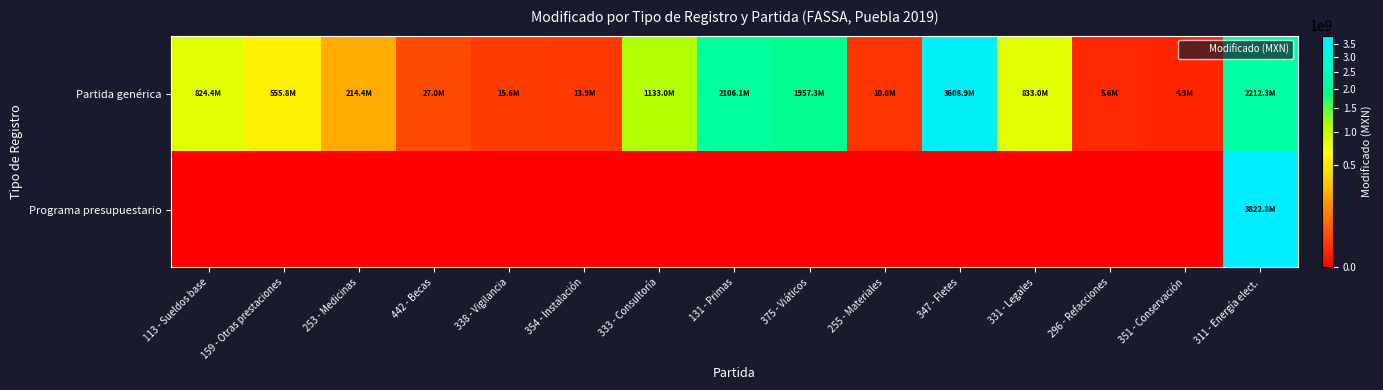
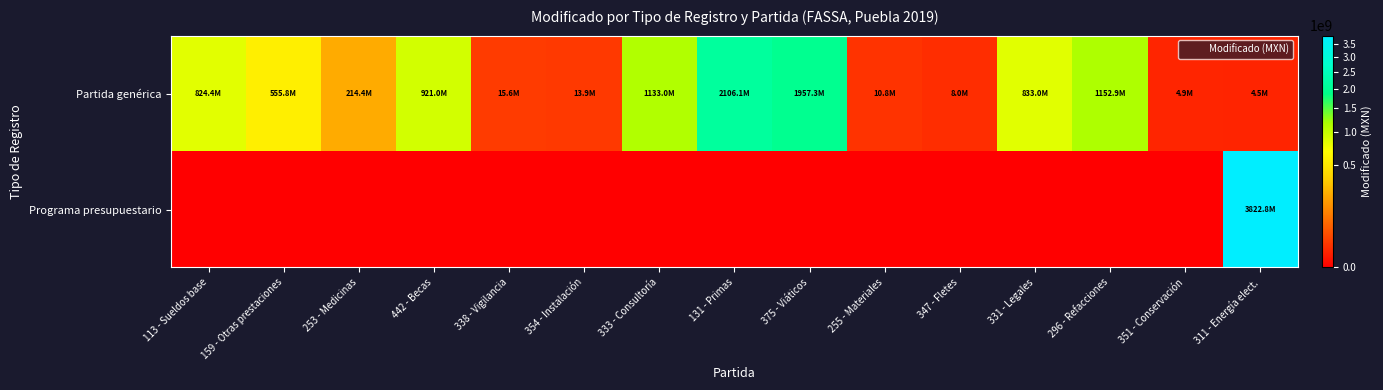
  {
    "Partida genérica": {
      "113 - Sueldos base": "824.4M",
      "159 - Otras prestaciones": "555.8M",
      "253 - Medicinas": "214.4M",
-     "442 - Becas": "27.0M",
+     "442 - Becas": "921.0M",
      "338 - Vigilancia": "15.6M",
      "354 - Instalación": "13.9M",
      "333 - Consultoría": "1133.0M",
      "131 - Primas": "2106.1M",
      "375 - Viáticos": "1957.3M",
      "255 - Materiales": "10.8M",
-     "347 - Fletes": "3608.9M",
+     "347 - Fletes": "8.0M",
      "331 - Legales": "833.0M",
-     "296 - Refacciones": "5.6M",
+     "296 - Refacciones": "1152.9M",
      "351 - Conservación": "4.9M",
-     "311 - Energía elect.": "2212.3M"
+     "311 - Energía elect.": "4.5M"
    },
    "Programa presupuestario": {
      "311 - Energía elect.": "3822.8M"
    }
  }
